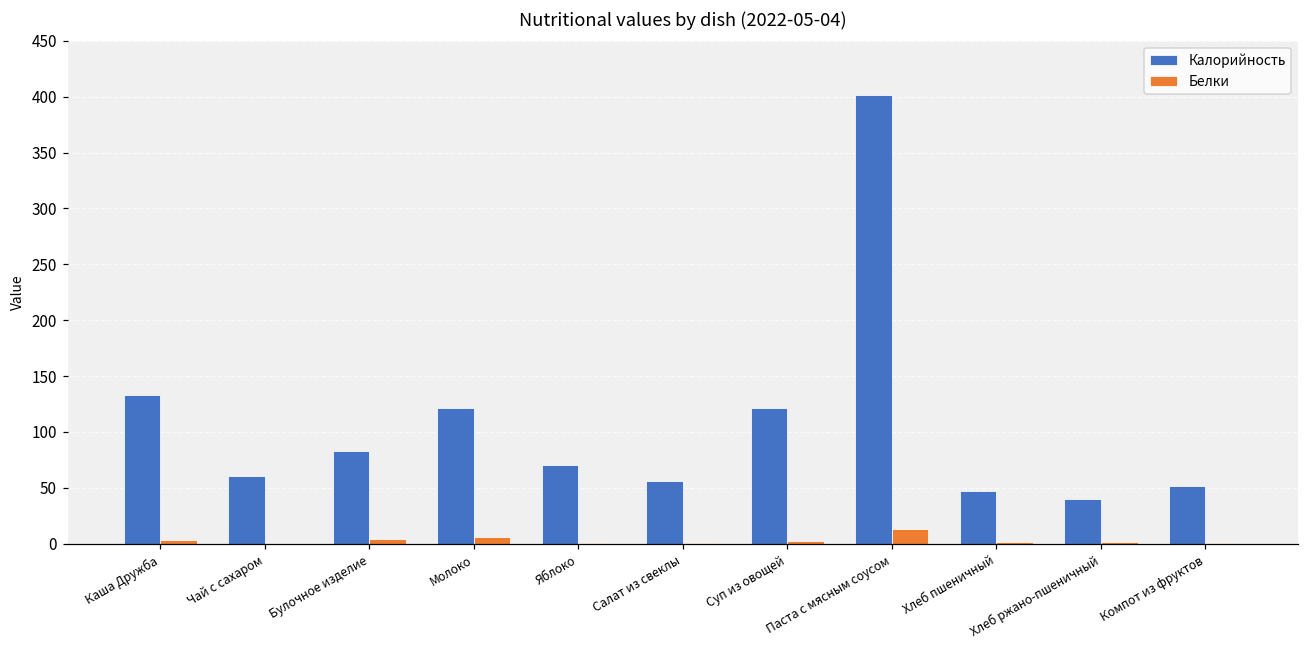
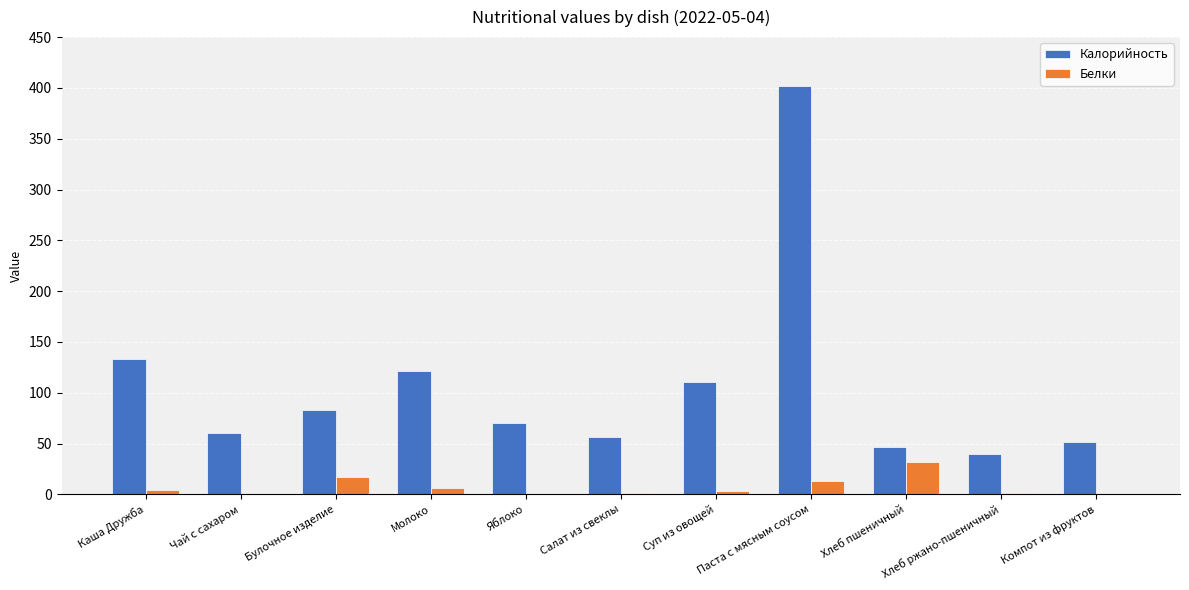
  {
    "Калорийность": {
      "Каша Дружба": 134,
      "Чай с сахаром": 60,
      "Булочное изделие": 83,
      "Молоко": 122,
      "Яблоко": 71,
      "Салат из свеклы": 56,
-     "Суп из овощей": 122,
+     "Суп из овощей": 111,
      "Паста с мясным соусом": 402,
      "Хлеб пшеничный": 47,
      "Хлеб ржано-пшеничный": 40,
      "Компот из фруктов": 52
    },
    "Белки": {
      "Каша Дружба": 4,
-     "Булочное изделие": 4,
+     "Булочное изделие": 17,
      "Молоко": 6,
      "Суп из овощей": 3,
      "Паста с мясным соусом": 13,
-     "Хлеб пшеничный": 2
+     "Хлеб пшеничный": 32
    }
  }
